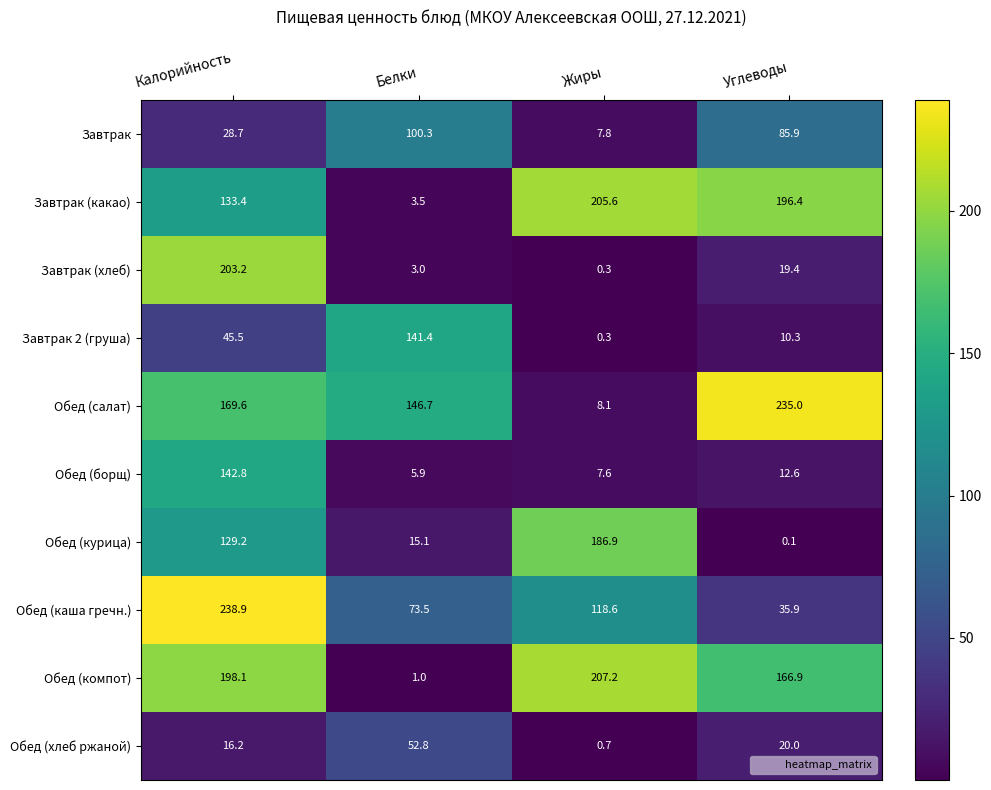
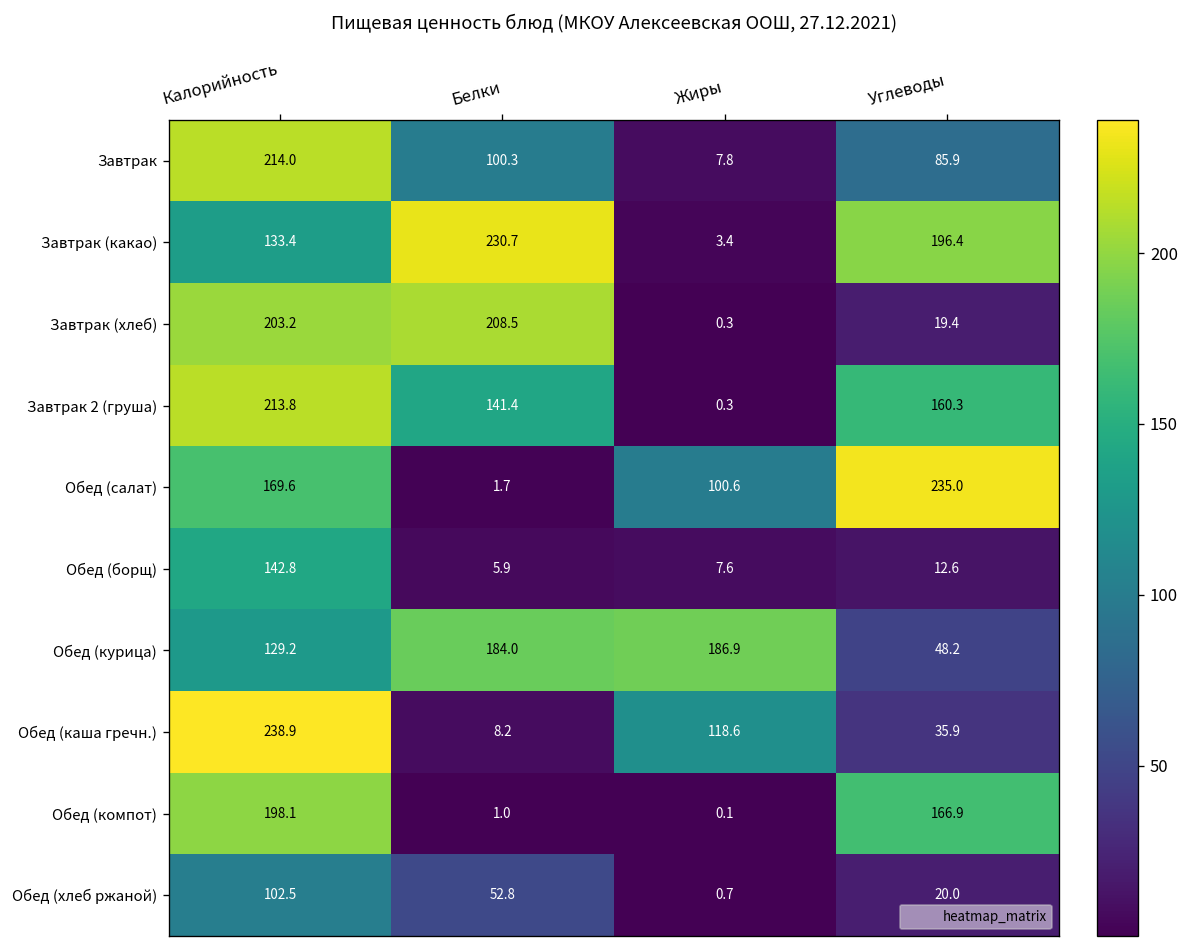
  {
    "Завтрак": {
-     "Калорийность": 28.7,
+     "Калорийность": 214.0,
      "Белки": 100.3,
      "Жиры": 7.8,
      "Углеводы": 85.9
    },
    "Завтрак (какао)": {
      "Калорийность": 133.4,
-     "Белки": 3.5,
-     "Жиры": 205.6,
+     "Белки": 230.7,
+     "Жиры": 3.4,
      "Углеводы": 196.4
    },
    "Завтрак (хлеб)": {
      "Калорийность": 203.2,
-     "Белки": 3.0,
+     "Белки": 208.5,
      "Жиры": 0.3,
      "Углеводы": 19.4
    },
    "Завтрак 2 (груша)": {
-     "Калорийность": 45.5,
+     "Калорийность": 213.8,
      "Белки": 141.4,
      "Жиры": 0.3,
-     "Углеводы": 10.3
+     "Углеводы": 160.3
    },
    "Обед (салат)": {
      "Калорийность": 169.6,
-     "Белки": 146.7,
-     "Жиры": 8.1,
+     "Белки": 1.7,
+     "Жиры": 100.6,
      "Углеводы": 235.0
    },
    "Обед (борщ)": {
      "Калорийность": 142.8,
      "Белки": 5.9,
      "Жиры": 7.6,
      "Углеводы": 12.6
    },
    "Обед (курица)": {
      "Калорийность": 129.2,
-     "Белки": 15.1,
+     "Белки": 184.0,
      "Жиры": 186.9,
-     "Углеводы": 0.1
+     "Углеводы": 48.2
    },
    "Обед (каша гречн.)": {
      "Калорийность": 238.9,
-     "Белки": 73.5,
+     "Белки": 8.2,
      "Жиры": 118.6,
      "Углеводы": 35.9
    },
    "Обед (компот)": {
      "Калорийность": 198.1,
      "Белки": 1.0,
-     "Жиры": 207.2,
+     "Жиры": 0.1,
      "Углеводы": 166.9
    },
    "Обед (хлеб ржаной)": {
-     "Калорийность": 16.2,
+     "Калорийность": 102.5,
      "Белки": 52.8,
      "Жиры": 0.7,
      "Углеводы": 20.0
    }
  }
